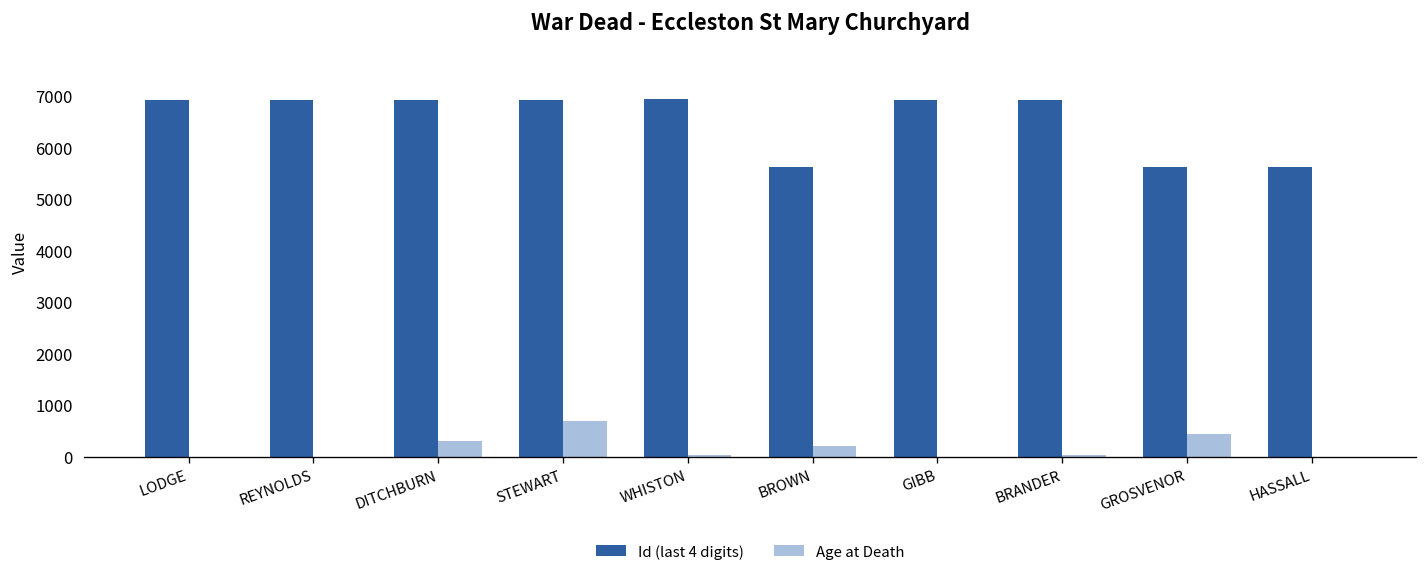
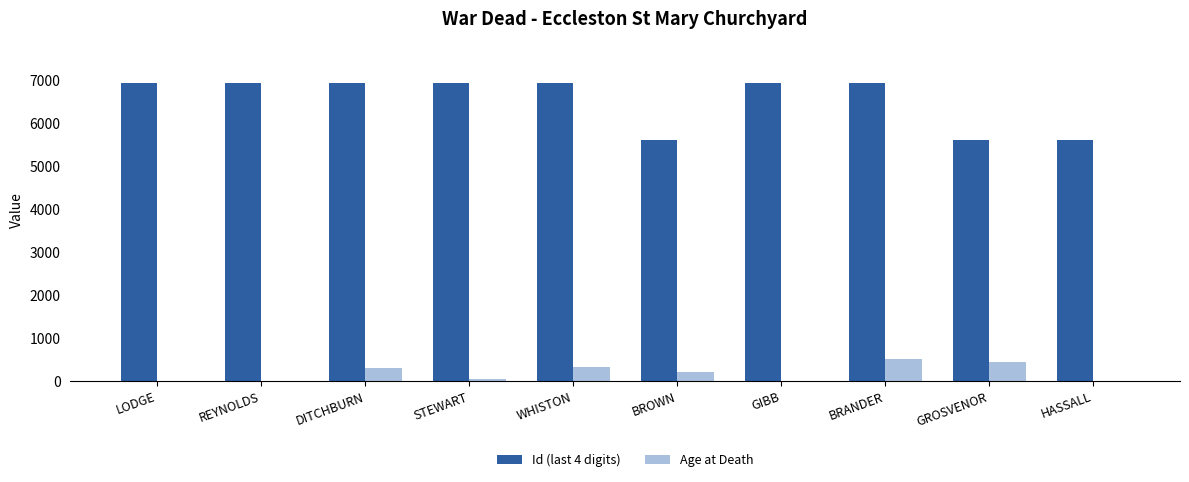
  {
    "Id (last 4 digits)": {
      "LODGE": 6900,
      "REYNOLDS": 6900,
      "DITCHBURN": 6900,
      "STEWART": 6900,
      "WHISTON": 6900,
      "BROWN": 5600,
      "GIBB": 6900,
      "BRANDER": 6900,
      "GROSVENOR": 5600,
      "HASSALL": 5600
    },
    "Age at Death": {
      "LODGE": 0,
      "REYNOLDS": 0,
      "DITCHBURN": 300,
-     "STEWART": 700,
-     "WHISTON": 0,
+     "STEWART": 0,
+     "WHISTON": 300,
      "BROWN": 200,
      "GIBB": 0,
-     "BRANDER": 0,
+     "BRANDER": 500,
      "GROSVENOR": 400,
      "HASSALL": 0
    }
  }
